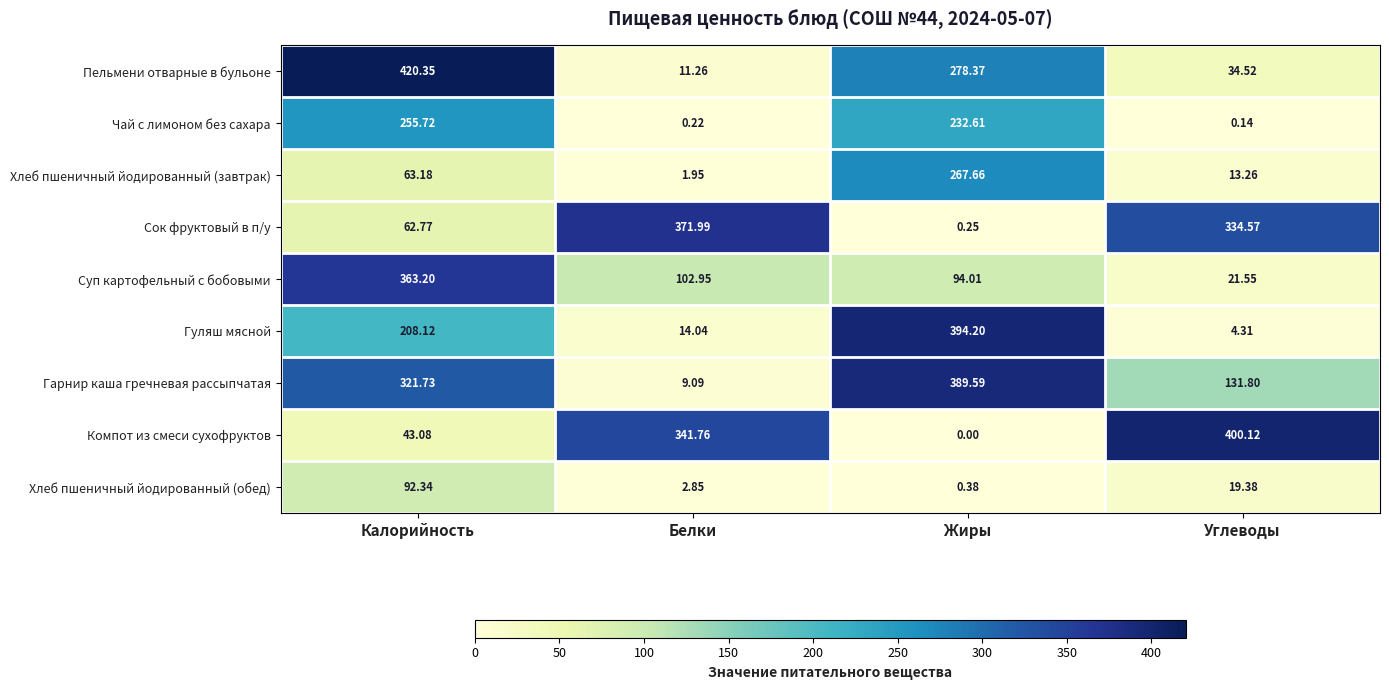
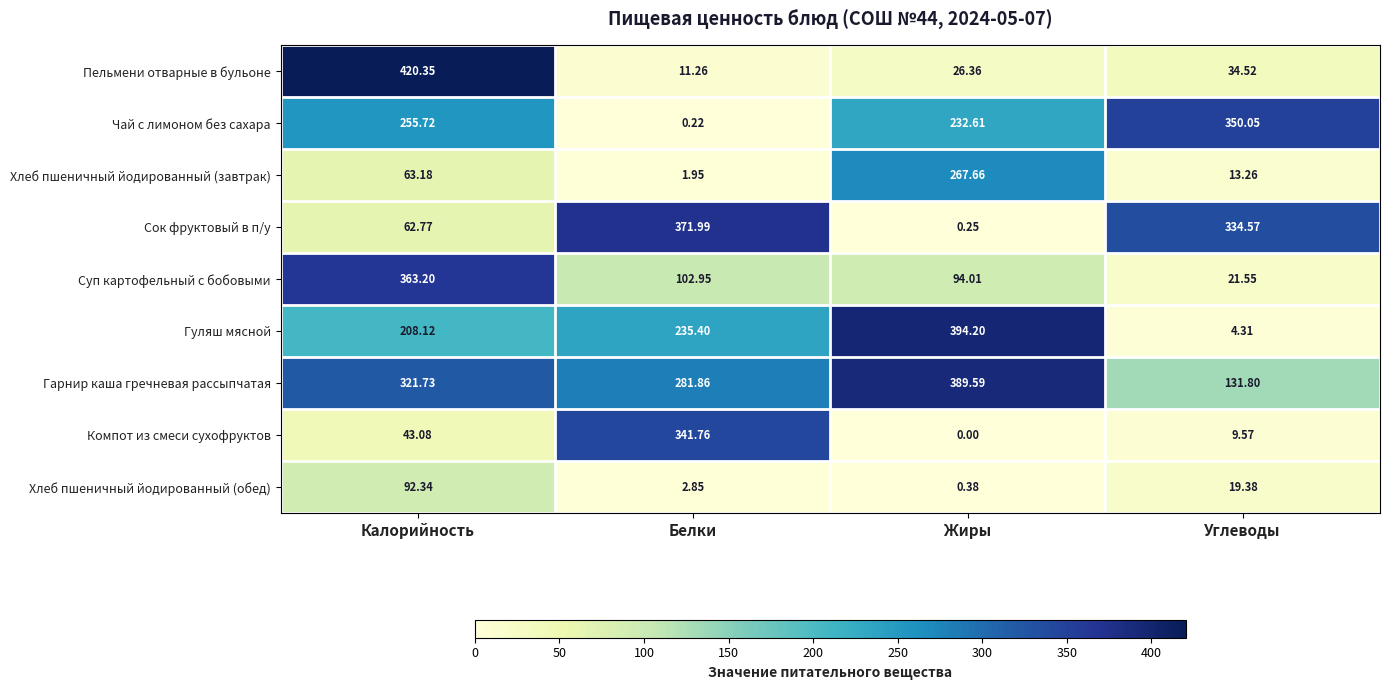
  {
    "Пельмени отварные в бульоне": {
      "Калорийность": 420.35,
      "Белки": 11.26,
-     "Жиры": 278.37,
+     "Жиры": 26.36,
      "Углеводы": 34.52
    },
    "Чай с лимоном без сахара": {
      "Калорийность": 255.72,
      "Белки": 0.22,
      "Жиры": 232.61,
-     "Углеводы": 0.14
+     "Углеводы": 350.05
    },
    "Хлеб пшеничный йодированный (завтрак)": {
      "Калорийность": 63.18,
      "Белки": 1.95,
      "Жиры": 267.66,
      "Углеводы": 13.26
    },
    "Сок фруктовый в п/у": {
      "Калорийность": 62.77,
      "Белки": 371.99,
      "Жиры": 0.25,
      "Углеводы": 334.57
    },
    "Суп картофельный с бобовыми": {
      "Калорийность": 363.20,
      "Белки": 102.95,
      "Жиры": 94.01,
      "Углеводы": 21.55
    },
    "Гуляш мясной": {
      "Калорийность": 208.12,
-     "Белки": 14.04,
+     "Белки": 235.40,
      "Жиры": 394.20,
      "Углеводы": 4.31
    },
    "Гарнир каша гречневая рассыпчатая": {
      "Калорийность": 321.73,
-     "Белки": 9.09,
+     "Белки": 281.86,
      "Жиры": 389.59,
      "Углеводы": 131.80
    },
    "Компот из смеси сухофруктов": {
      "Калорийность": 43.08,
      "Белки": 341.76,
      "Жиры": 0.00,
-     "Углеводы": 400.12
+     "Углеводы": 9.57
    },
    "Хлеб пшеничный йодированный (обед)": {
      "Калорийность": 92.34,
      "Белки": 2.85,
      "Жиры": 0.38,
      "Углеводы": 19.38
    }
  }
